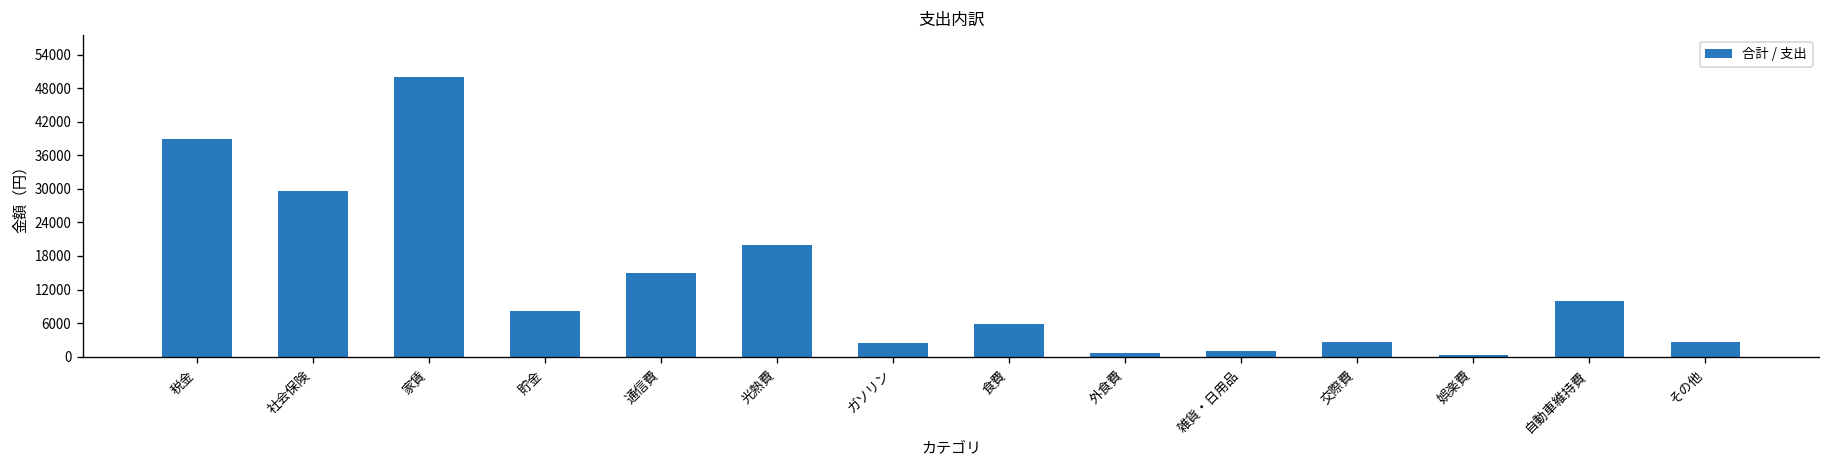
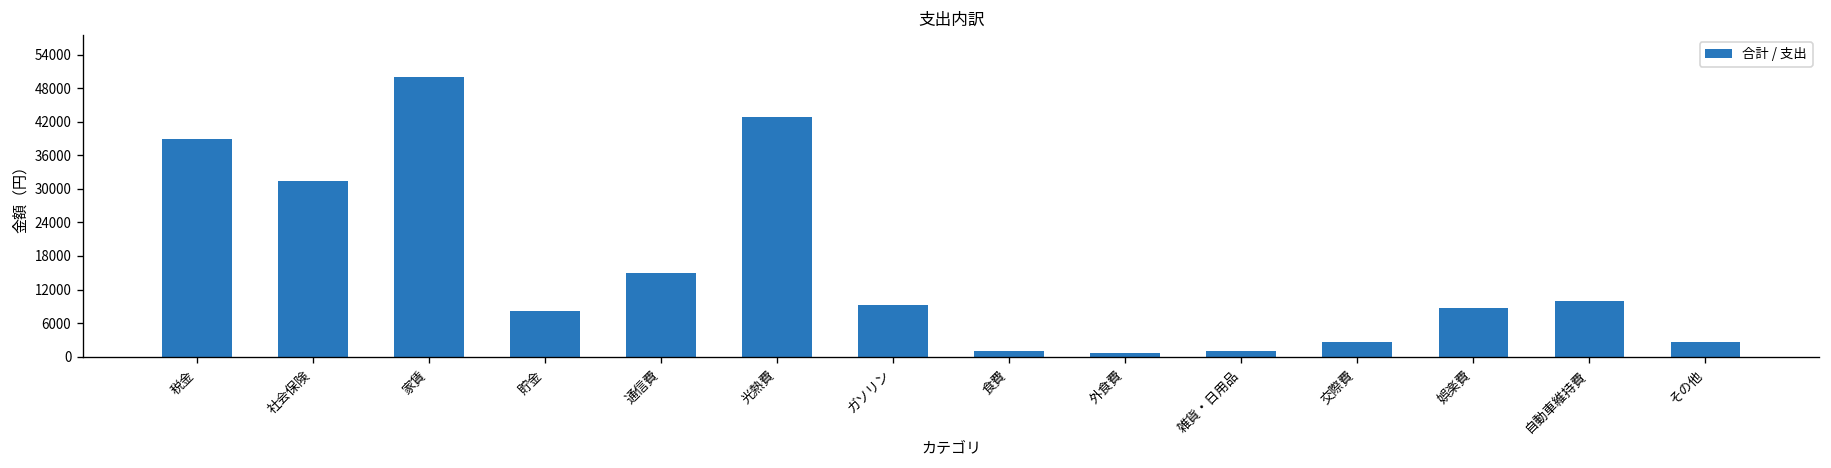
  {
    "税金": 39000,
-   "社会保険": 30000,
+   "社会保険": 32000,
    "家賃": 50000,
    "貯金": 8000,
    "通信費": 15000,
-   "光熱費": 20000,
-   "ガソリン": 3000,
-   "食費": 6000,
+   "光熱費": 43000,
+   "ガソリン": 9000,
+   "食費": 1000,
    "外食費": 1000,
    "雑貨・日用品": 1000,
    "交際費": 3000,
-   "娯楽費": 0,
+   "娯楽費": 9000,
    "自動車維持費": 10000,
    "その他": 3000
  }
